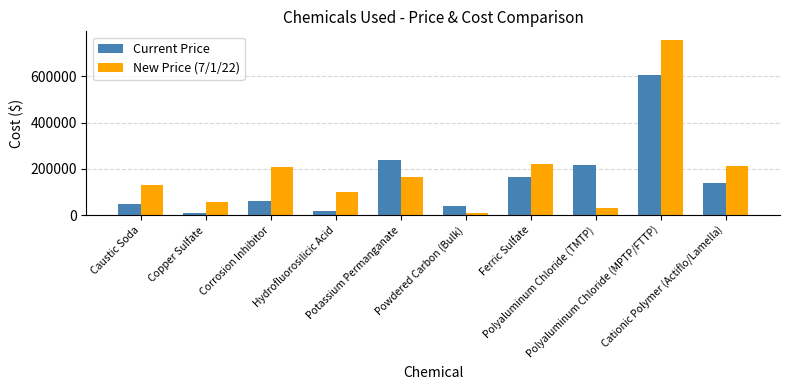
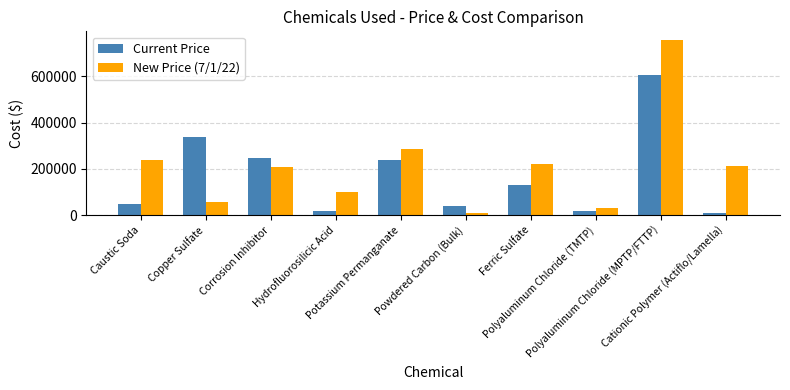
  {
    "Current Price": {
      "Caustic Soda": 50000,
-     "Copper Sulfate": 10000,
-     "Corrosion Inhibitor": 60000,
+     "Copper Sulfate": 340000,
+     "Corrosion Inhibitor": 250000,
      "Hydrofluorosilicic Acid": 20000,
      "Potassium Permanganate": 240000,
      "Powdered Carbon (Bulk)": 40000,
-     "Ferric Sulfate": 170000,
-     "Polyaluminum Chloride (TMTP)": 220000,
+     "Ferric Sulfate": 130000,
+     "Polyaluminum Chloride (TMTP)": 20000,
      "Polyaluminum Chloride (MPTP/FTTP)": 610000,
-     "Cationic Polymer (Actiflo/Lamella)": 140000
+     "Cationic Polymer (Actiflo/Lamella)": 10000
    },
    "New Price (7/1/22)": {
-     "Caustic Soda": 130000,
+     "Caustic Soda": 240000,
      "Copper Sulfate": 50000,
      "Corrosion Inhibitor": 210000,
      "Hydrofluorosilicic Acid": 100000,
-     "Potassium Permanganate": 170000,
+     "Potassium Permanganate": 290000,
      "Ferric Sulfate": 220000,
      "Polyaluminum Chloride (TMTP)": 30000,
      "Polyaluminum Chloride (MPTP/FTTP)": 760000,
      "Cationic Polymer (Actiflo/Lamella)": 210000
    }
  }
